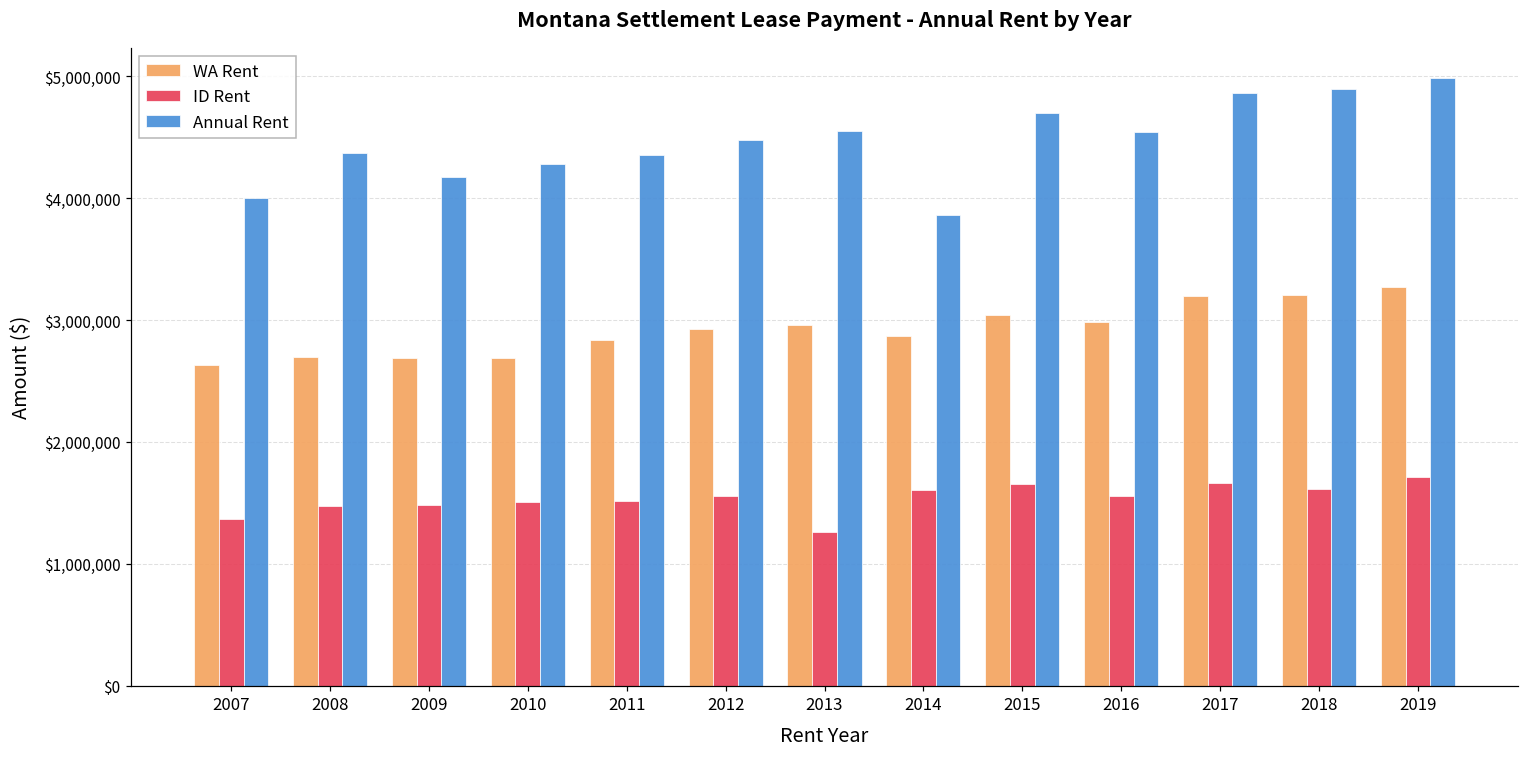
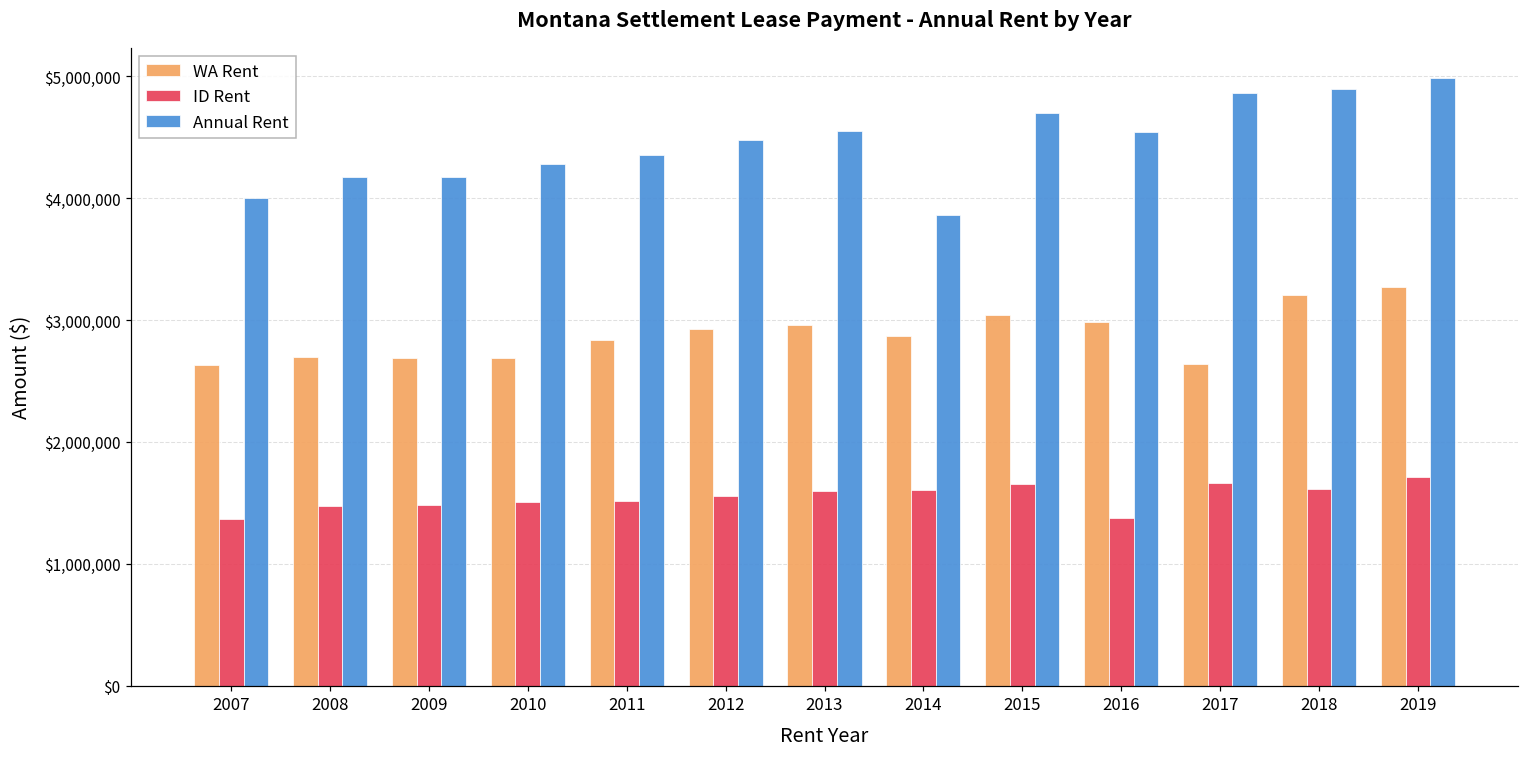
  {
    "WA Rent": {
      "2007": "$2,630,000",
      "2008": "$2,690,000",
      "2009": "$2,690,000",
      "2010": "$2,690,000",
      "2011": "$2,840,000",
      "2012": "$2,920,000",
      "2013": "$2,960,000",
      "2014": "$2,870,000",
      "2015": "$3,040,000",
      "2016": "$2,980,000",
-     "2017": "$3,200,000",
+     "2017": "$2,640,000",
      "2018": "$3,200,000",
      "2019": "$3,270,000"
    },
    "ID Rent": {
      "2007": "$1,370,000",
      "2008": "$1,480,000",
      "2009": "$1,480,000",
      "2010": "$1,500,000",
      "2011": "$1,520,000",
      "2012": "$1,560,000",
-     "2013": "$1,260,000",
+     "2013": "$1,590,000",
      "2014": "$1,610,000",
      "2015": "$1,660,000",
-     "2016": "$1,560,000",
+     "2016": "$1,380,000",
      "2017": "$1,670,000",
      "2018": "$1,610,000",
      "2019": "$1,710,000"
    },
    "Annual Rent": {
      "2007": "$4,000,000",
-     "2008": "$4,370,000",
+     "2008": "$4,170,000",
      "2009": "$4,170,000",
      "2010": "$4,280,000",
      "2011": "$4,350,000",
      "2012": "$4,480,000",
      "2013": "$4,550,000",
      "2014": "$3,860,000",
      "2015": "$4,700,000",
      "2016": "$4,540,000",
      "2017": "$4,860,000",
      "2018": "$4,900,000",
      "2019": "$4,980,000"
    }
  }
